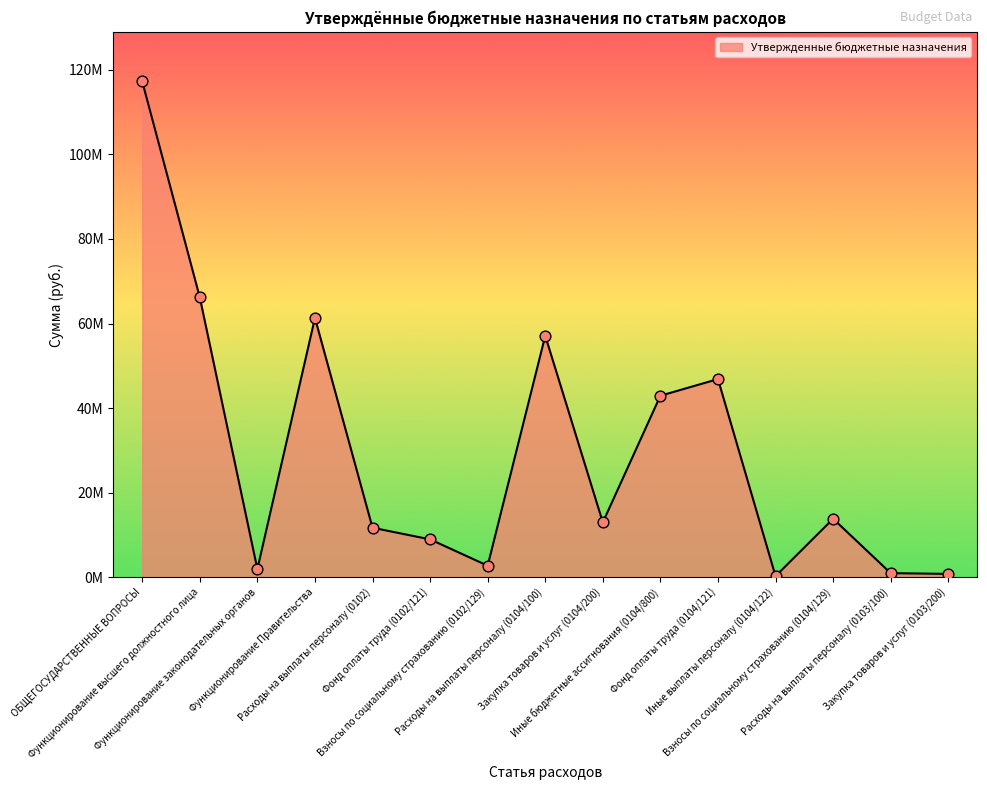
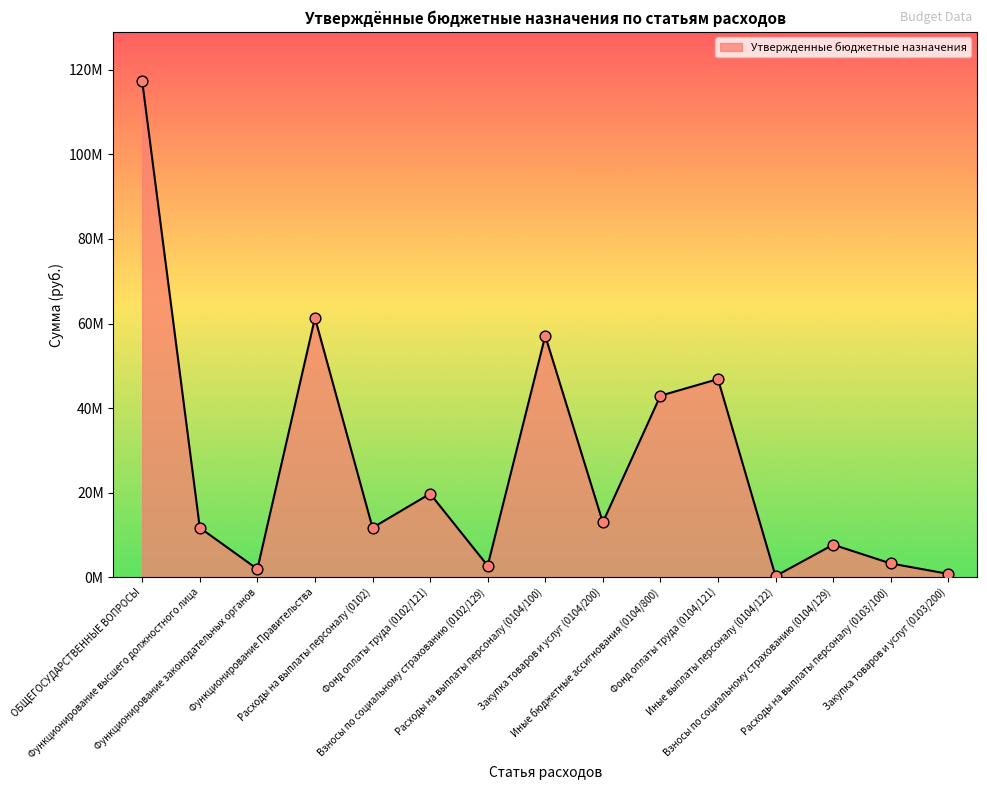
  {
    "ОБЩЕГОСУДАРСТВЕННЫЕ ВОПРОСЫ": 117000000,
-   "Функционирование высшего должностного лица": 66000000,
+   "Функционирование высшего должностного лица": 12000000,
    "Функционирование законодательных органов": 2000000,
    "Функционирование Правительства": 61000000,
    "Расходы на выплаты персоналу (0102)": 12000000,
-   "Фонд оплаты труда (0102/121)": 9000000,
+   "Фонд оплаты труда (0102/121)": 20000000,
    "Взносы по социальному страхованию (0102/129)": 3000000,
    "Расходы на выплаты персоналу (0104/100)": 57000000,
    "Закупка товаров и услуг (0104/200)": 13000000,
    "Иные бюджетные ассигнования (0104/800)": 43000000,
    "Фонд оплаты труда (0104/121)": 47000000,
    "Иные выплаты персоналу (0104/122)": 0,
-   "Взносы по социальному страхованию (0104/129)": 14000000,
-   "Расходы на выплаты персоналу (0103/100)": 1000000,
+   "Взносы по социальному страхованию (0104/129)": 8000000,
+   "Расходы на выплаты персоналу (0103/100)": 3000000,
    "Закупка товаров и услуг (0103/200)": 1000000
  }
